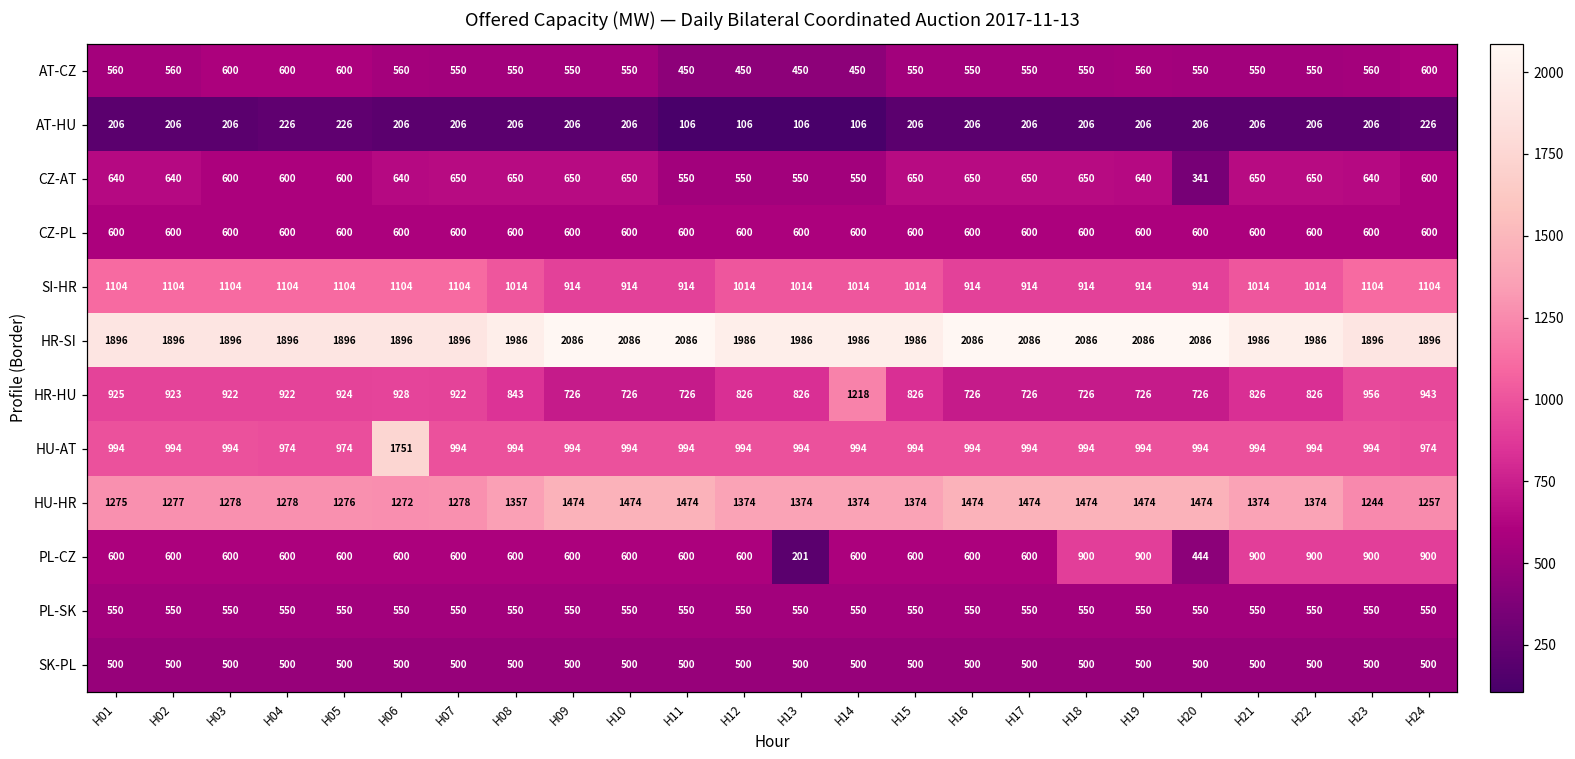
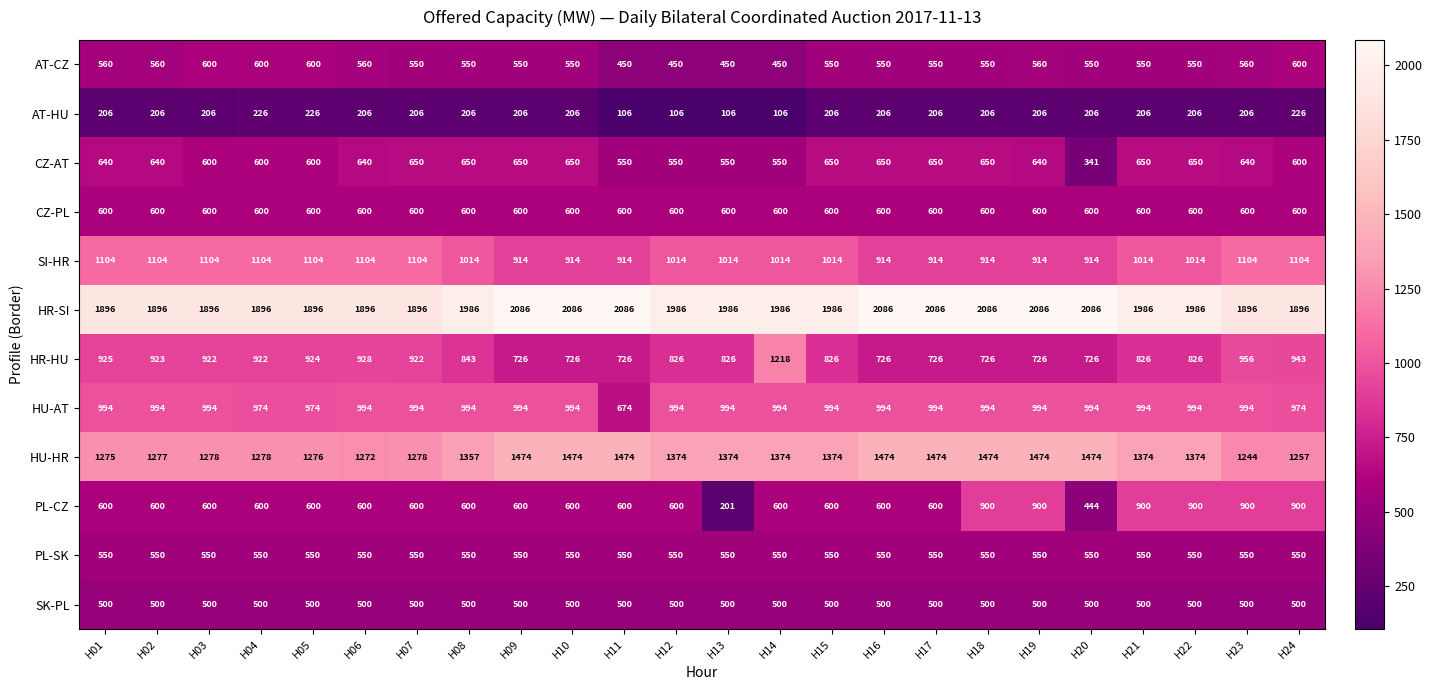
  {
    "HU-AT": {
      "H01": 994,
      "H02": 994,
      "H03": 994,
      "H04": 974,
      "H05": 974,
-     "H06": 1751,
+     "H06": 994,
      "H07": 994,
      "H08": 994,
      "H09": 994,
      "H10": 994,
-     "H11": 994,
+     "H11": 674,
      "H12": 994,
      "H13": 994,
      "H14": 994,
      "H15": 994,
      "H16": 994,
      "H17": 994,
      "H18": 994,
      "H19": 994,
      "H20": 994,
      "H21": 994,
      "H22": 994,
      "H23": 994,
      "H24": 974
    }
  }
